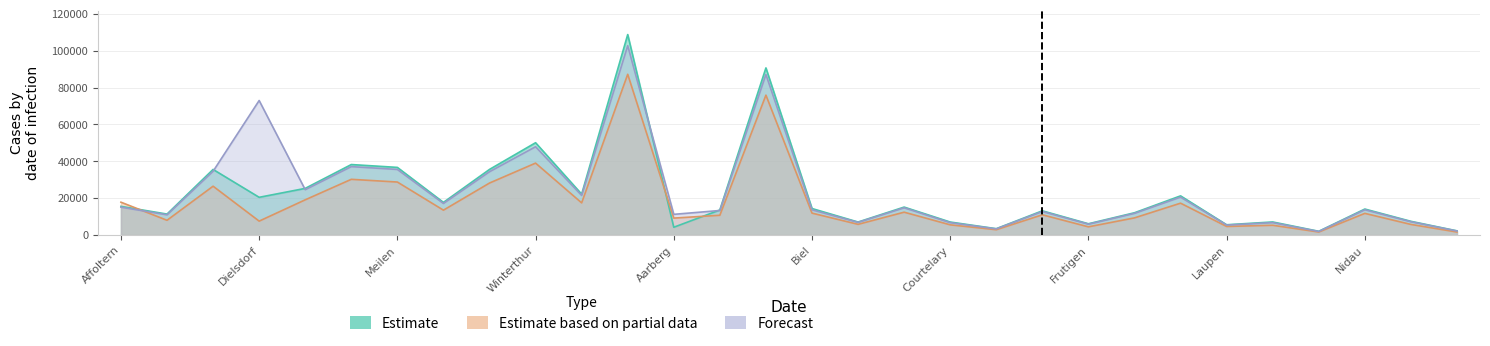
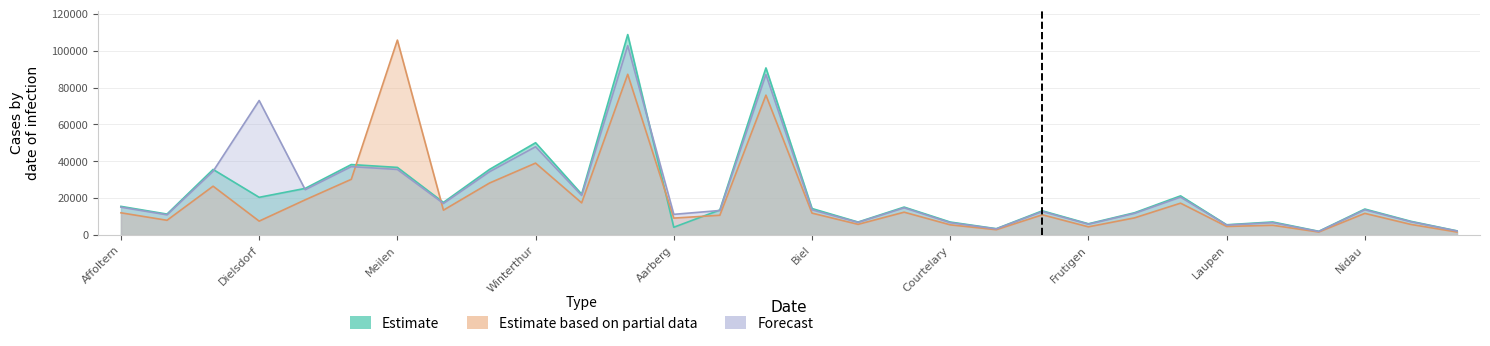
  {
    "Estimate": {
      "Dielsdorf": 21000,
      "Winterthur": 50000,
      "Aarberg": 4000
    },
    "Estimate based on partial data": {
-     "Affoltern": 18000,
+     "Affoltern": 12000,
      "Dielsdorf": 8000,
-     "Meilen": 29000,
+     "Meilen": 106000,
      "Winterthur": 39000,
      "Aarberg": 9000,
      "Biel": 12000,
      "Frutigen": 4000,
      "Nidau": 12000
    },
    "Forecast": {
      "Dielsdorf": 73000,
      "Winterthur": 48000,
      "Aarberg": 11000
    }
  }
